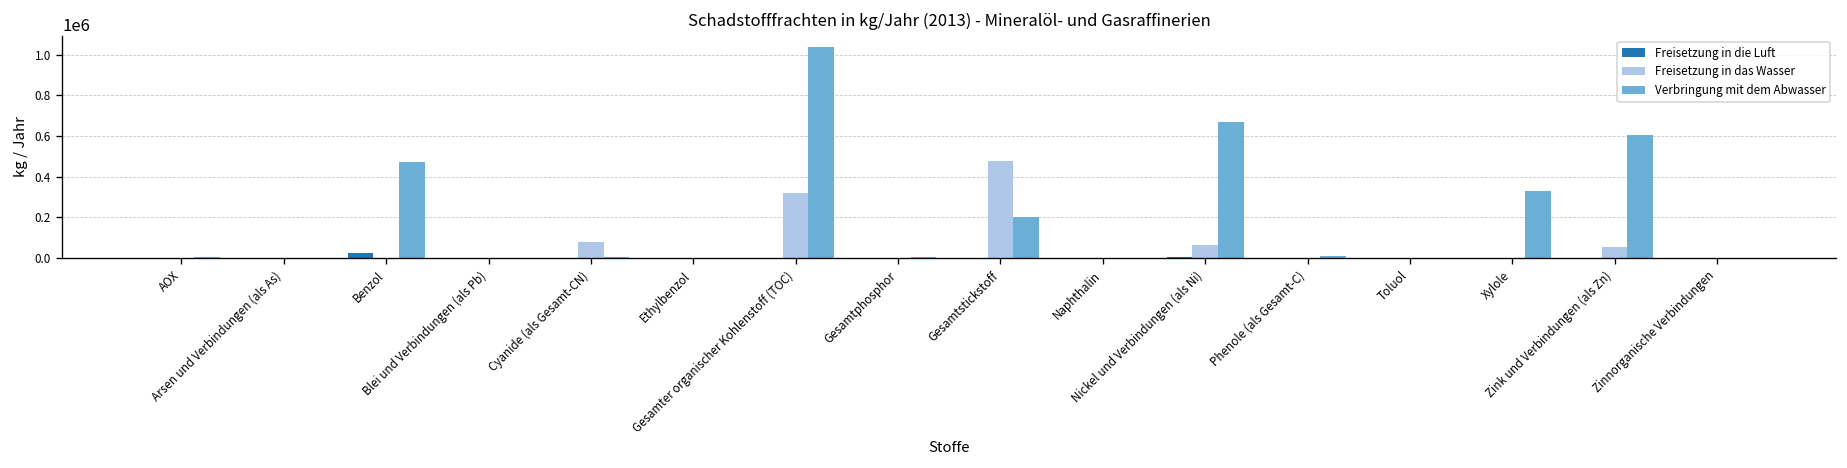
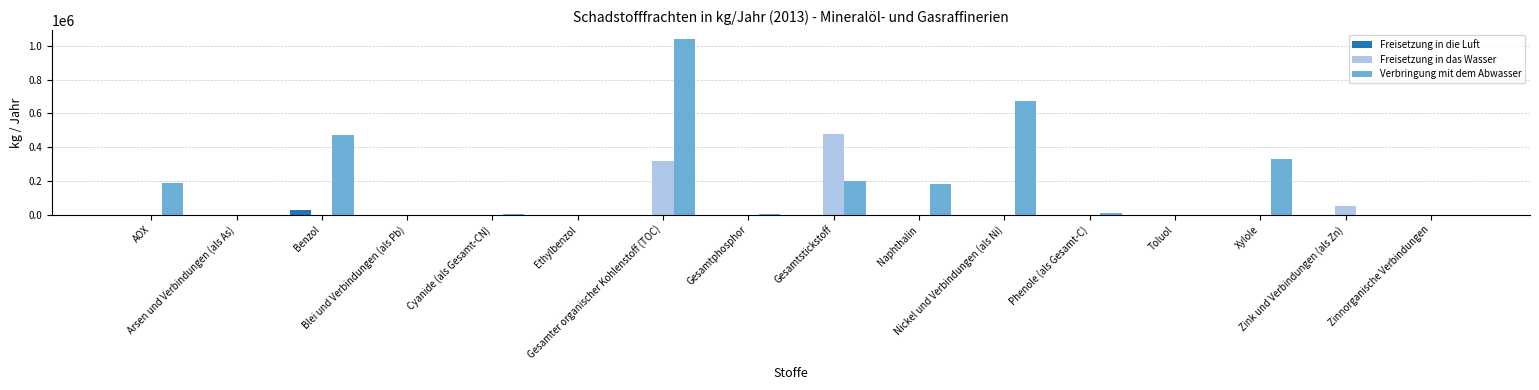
  {
    "Freisetzung in die Luft": {
      "AOX": 0,
      "Benzol": 30000,
      "Blei und Verbindungen (als Pb)": 0,
      "Cyanide (als Gesamt-CN)": 0,
      "Ethylbenzol": 0,
      "Gesamter organischer Kohlenstoff (TOC)": 0,
      "Gesamtphosphor": 0,
      "Gesamtstickstoff": 0,
      "Naphthalin": 0,
      "Phenole (als Gesamt-C)": 0,
      "Toluol": 0,
      "Xylole": 0,
      "Zink und Verbindungen (als Zn)": 0,
      "Zinnorganische Verbindungen": 0
    },
    "Freisetzung in das Wasser": {
      "AOX": 0,
      "Benzol": 0,
      "Blei und Verbindungen (als Pb)": 0,
-     "Cyanide (als Gesamt-CN)": 80000,
+     "Cyanide (als Gesamt-CN)": 0,
      "Ethylbenzol": 0,
      "Gesamter organischer Kohlenstoff (TOC)": 320000,
      "Gesamtphosphor": 0,
      "Gesamtstickstoff": 480000,
      "Naphthalin": 0,
-     "Nickel und Verbindungen (als Ni)": 60000,
+     "Nickel und Verbindungen (als Ni)": 0,
      "Toluol": 0,
      "Xylole": 0,
      "Zink und Verbindungen (als Zn)": 50000,
      "Zinnorganische Verbindungen": 0
    },
    "Verbringung mit dem Abwasser": {
-     "AOX": 0,
+     "AOX": 190000,
      "Benzol": 470000,
      "Gesamter organischer Kohlenstoff (TOC)": 1040000,
      "Gesamtstickstoff": 200000,
-     "Naphthalin": 0,
+     "Naphthalin": 180000,
      "Nickel und Verbindungen (als Ni)": 670000,
      "Xylole": 330000,
-     "Zink und Verbindungen (als Zn)": 600000
+     "Zink und Verbindungen (als Zn)": 0
    }
  }
